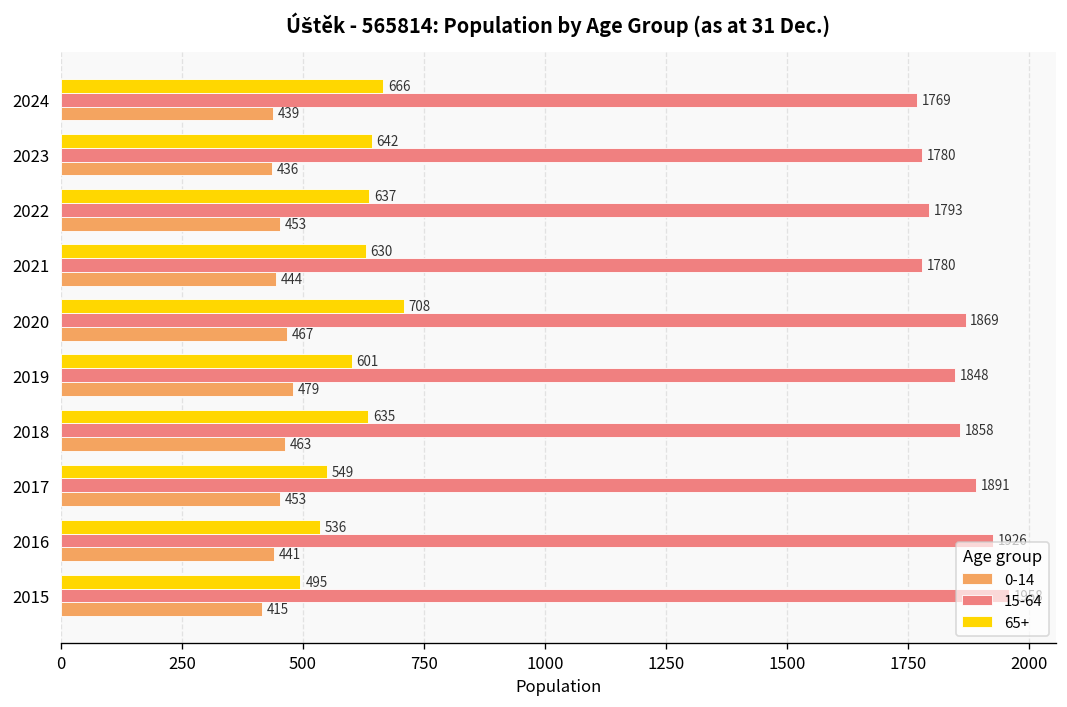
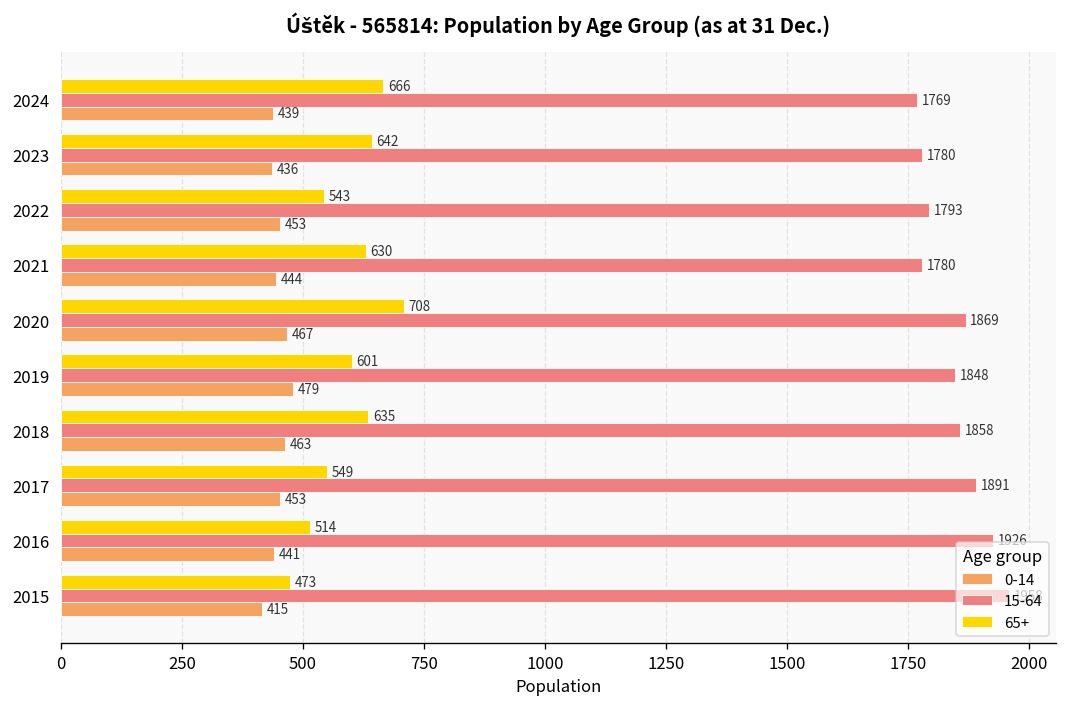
  {
    "65+": {
      "2024": 666,
      "2023": 642,
-     "2022": 637,
+     "2022": 543,
      "2021": 630,
      "2020": 708,
      "2019": 601,
      "2018": 635,
      "2017": 549,
-     "2016": 536,
-     "2015": 495
+     "2016": 514,
+     "2015": 473
    }
  }
